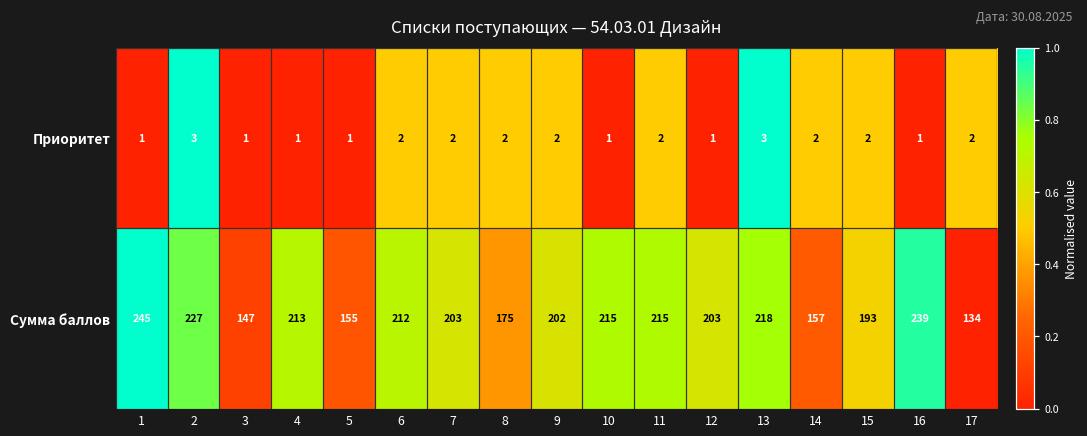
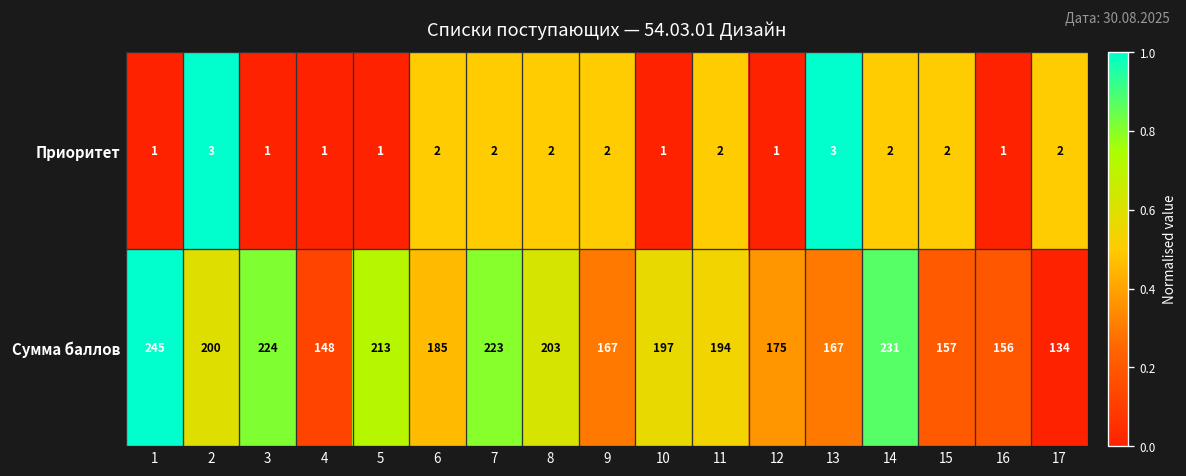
  {
    "Приоритет": {
      "1": 1,
      "2": 3,
      "3": 1,
      "4": 1,
      "5": 1,
      "6": 2,
      "7": 2,
      "8": 2,
      "9": 2,
      "10": 1,
      "11": 2,
      "12": 1,
      "13": 3,
      "14": 2,
      "15": 2,
      "16": 1,
      "17": 2
    },
    "Сумма баллов": {
      "1": 245,
-     "2": 227,
-     "3": 147,
-     "4": 213,
-     "5": 155,
-     "6": 212,
-     "7": 203,
-     "8": 175,
-     "9": 202,
-     "10": 215,
-     "11": 215,
-     "12": 203,
-     "13": 218,
-     "14": 157,
-     "15": 193,
-     "16": 239,
+     "2": 200,
+     "3": 224,
+     "4": 148,
+     "5": 213,
+     "6": 185,
+     "7": 223,
+     "8": 203,
+     "9": 167,
+     "10": 197,
+     "11": 194,
+     "12": 175,
+     "13": 167,
+     "14": 231,
+     "15": 157,
+     "16": 156,
      "17": 134
    }
  }
